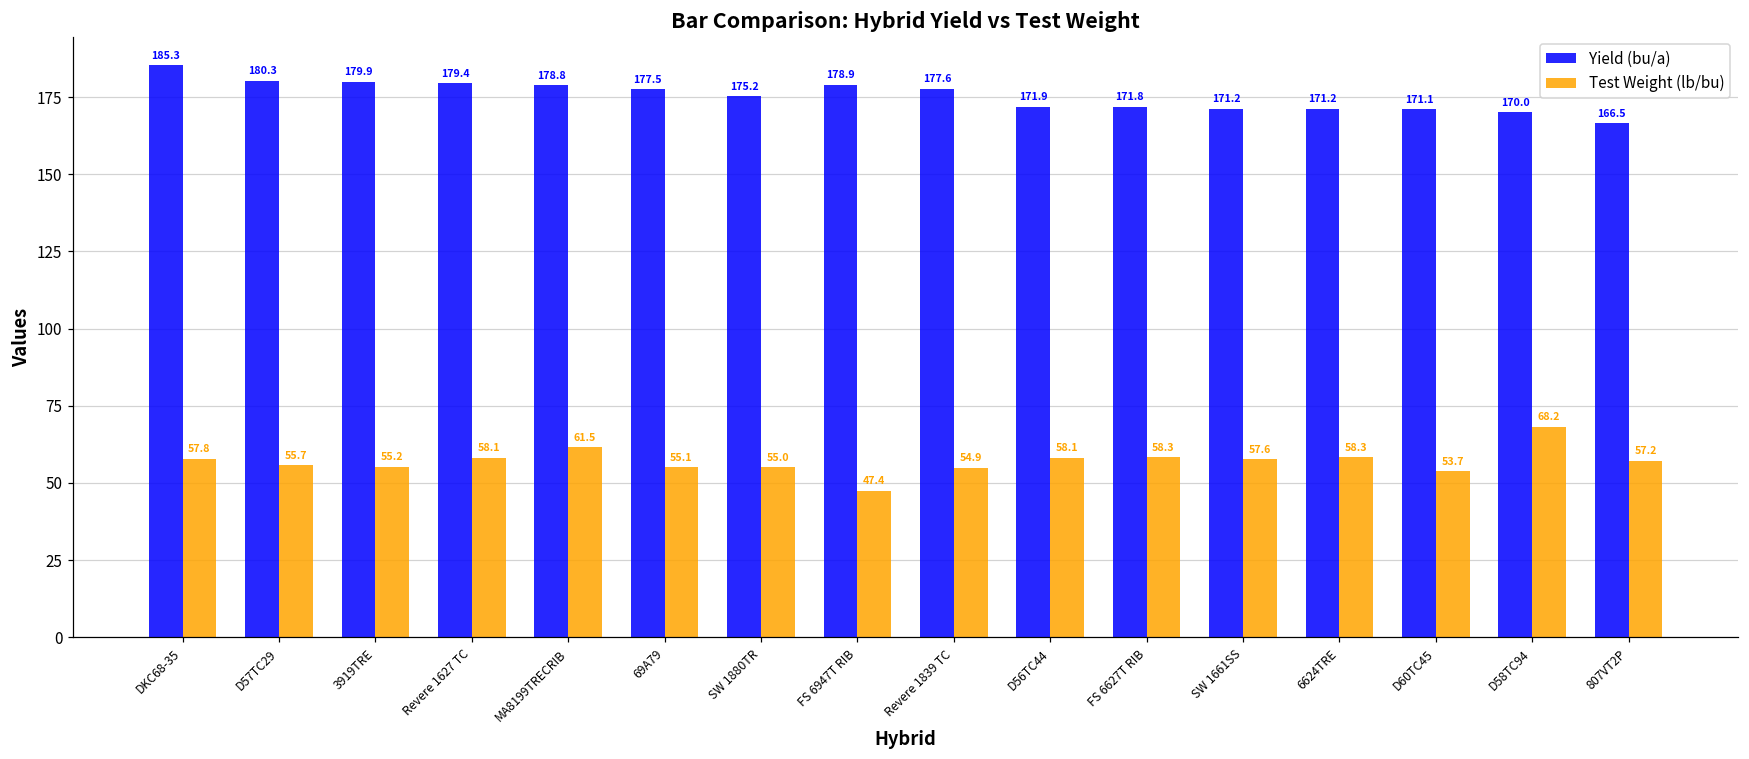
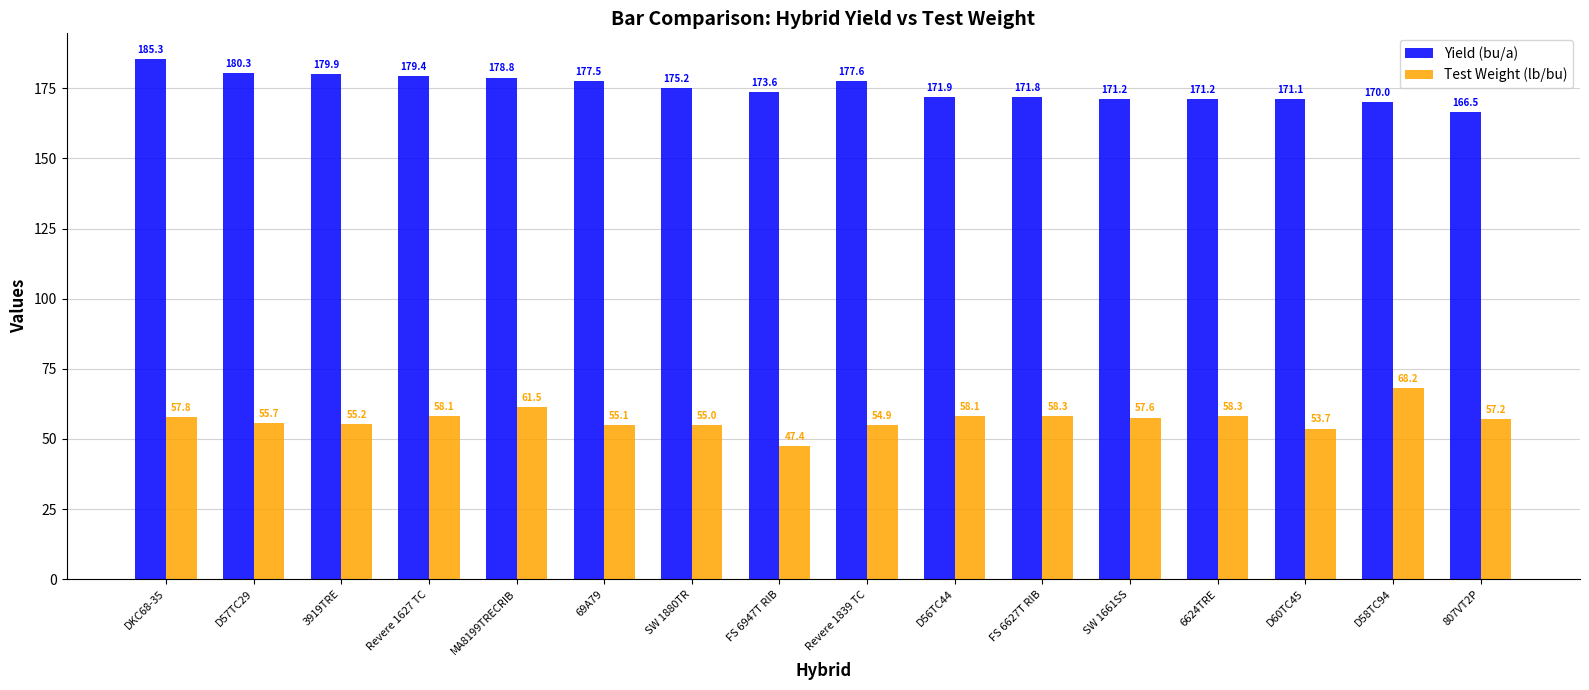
  {
    "Yield (bu/a)": {
      "DKC68-35": 185.3,
      "D57TC29": 180.3,
      "3919TRE": 179.9,
      "Revere 1627 TC": 179.4,
      "MA8199TRECRIB": 178.8,
      "69A79": 177.5,
      "SW 1880TR": 175.2,
-     "FS 6947T RIB": 178.9,
+     "FS 6947T RIB": 173.6,
      "Revere 1839 TC": 177.6,
      "D56TC44": 171.9,
      "FS 6627T RIB": 171.8,
      "SW 1661SS": 171.2,
      "6624TRE": 171.2,
      "D60TC45": 171.1,
      "D58TC94": 170.0,
      "807VT2P": 166.5
    },
    "Test Weight (lb/bu)": {
      "DKC68-35": 57.8,
      "D57TC29": 55.7,
      "3919TRE": 55.2,
      "Revere 1627 TC": 58.1,
      "MA8199TRECRIB": 61.5,
      "69A79": 55.1,
      "SW 1880TR": 55.0,
      "FS 6947T RIB": 47.4,
      "Revere 1839 TC": 54.9,
      "D56TC44": 58.1,
      "FS 6627T RIB": 58.3,
      "SW 1661SS": 57.6,
      "6624TRE": 58.3,
      "D60TC45": 53.7,
      "D58TC94": 68.2,
      "807VT2P": 57.2
    }
  }
